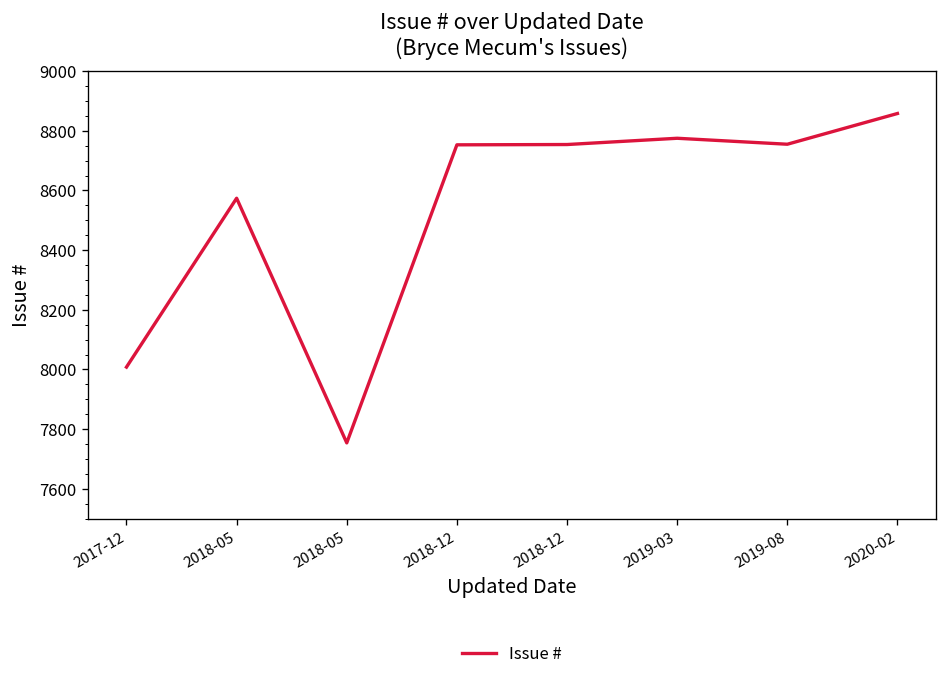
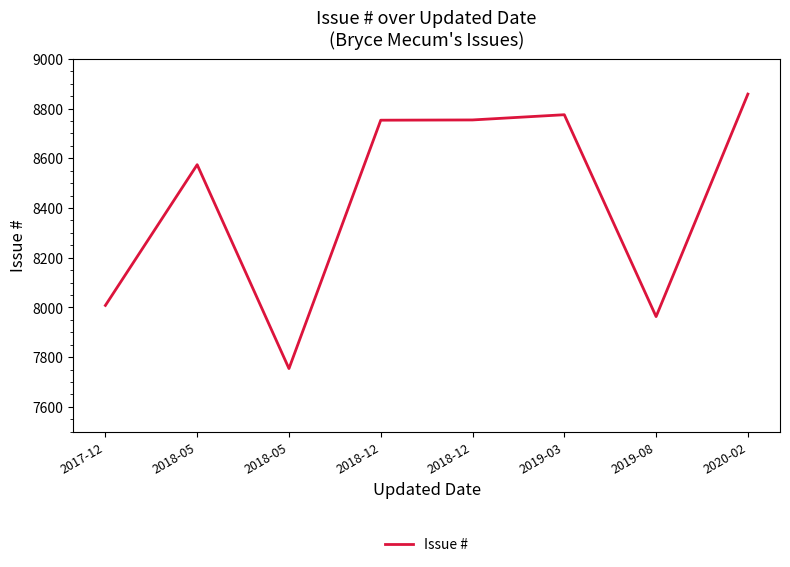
  {
    "2017-12": 8010,
    "2019-03": 8780,
-   "2019-08": 8760,
+   "2019-08": 7960,
    "2020-02": 8860
  }
